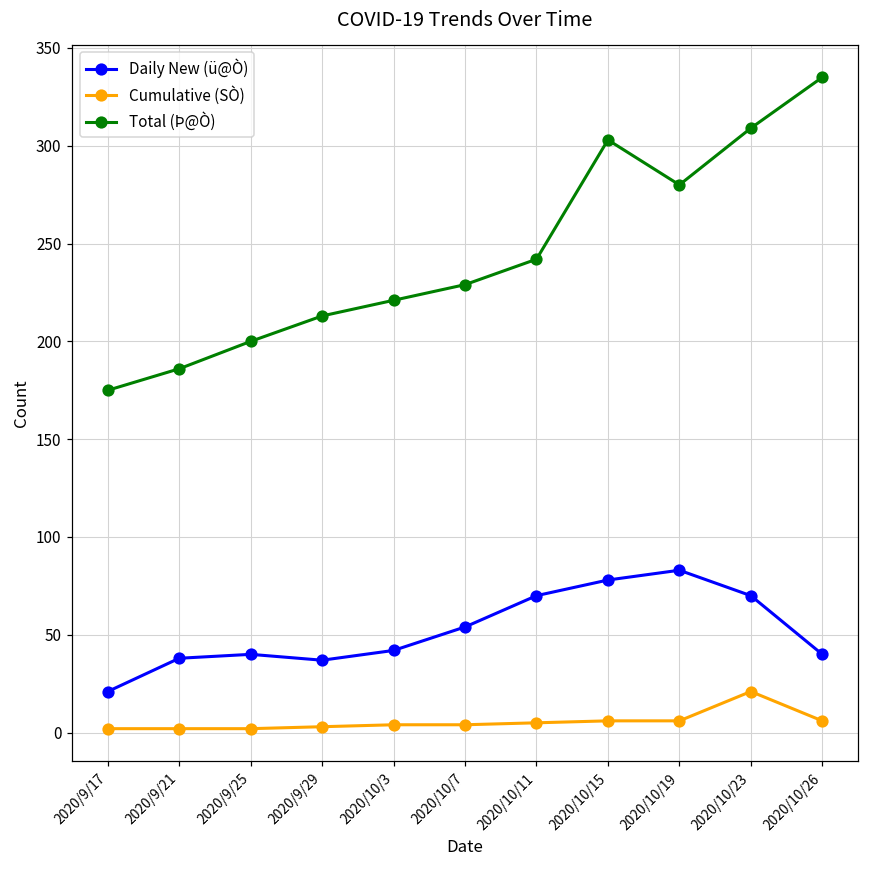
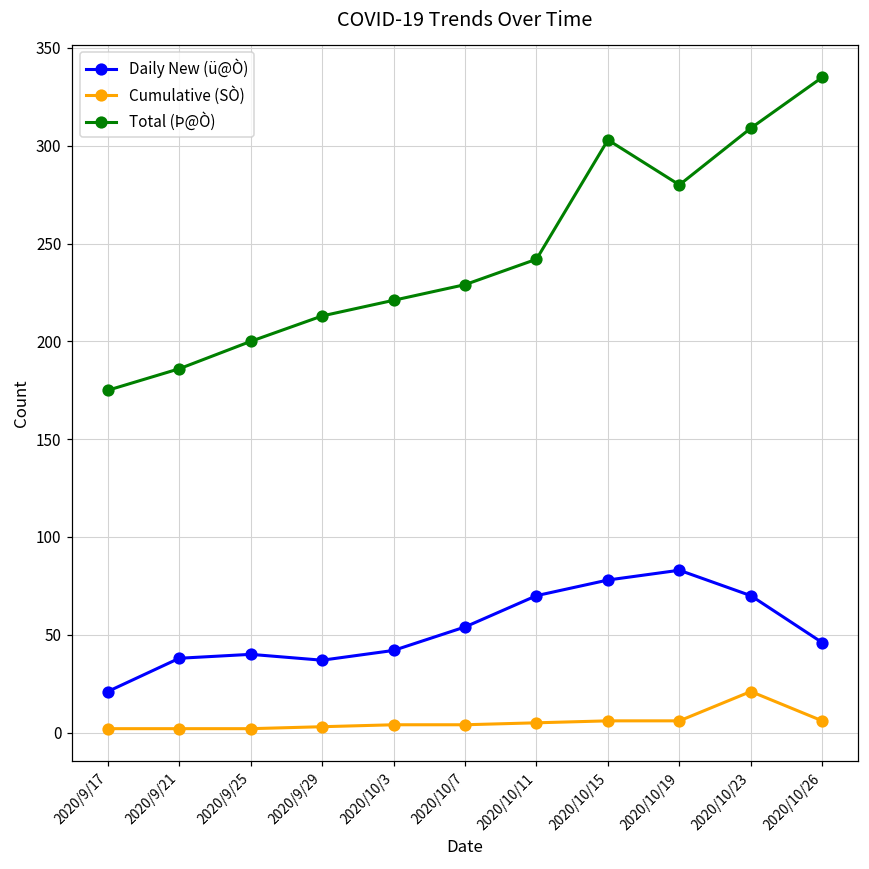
  {
    "Daily New (ü@Ò)": {
      "2020/9/17": 21,
      "2020/9/21": 38,
      "2020/9/25": 40,
      "2020/9/29": 37,
      "2020/10/3": 42,
      "2020/10/7": 54,
      "2020/10/11": 70,
      "2020/10/15": 78,
      "2020/10/19": 83,
      "2020/10/23": 70,
-     "2020/10/26": 40
+     "2020/10/26": 46
    },
    "Cumulative (SÒ)": {
      "2020/9/17": 2,
      "2020/9/21": 2,
      "2020/9/25": 2,
      "2020/9/29": 3,
      "2020/10/3": 4,
      "2020/10/7": 4,
      "2020/10/11": 5,
      "2020/10/15": 6,
      "2020/10/19": 6,
      "2020/10/23": 21,
      "2020/10/26": 6
    },
    "Total (Þ@Ò)": {
      "2020/9/17": 175,
      "2020/9/21": 186,
      "2020/9/25": 200,
      "2020/9/29": 213,
      "2020/10/3": 221,
      "2020/10/7": 229,
      "2020/10/11": 242,
      "2020/10/15": 303,
      "2020/10/19": 280,
      "2020/10/23": 309,
      "2020/10/26": 335
    }
  }
